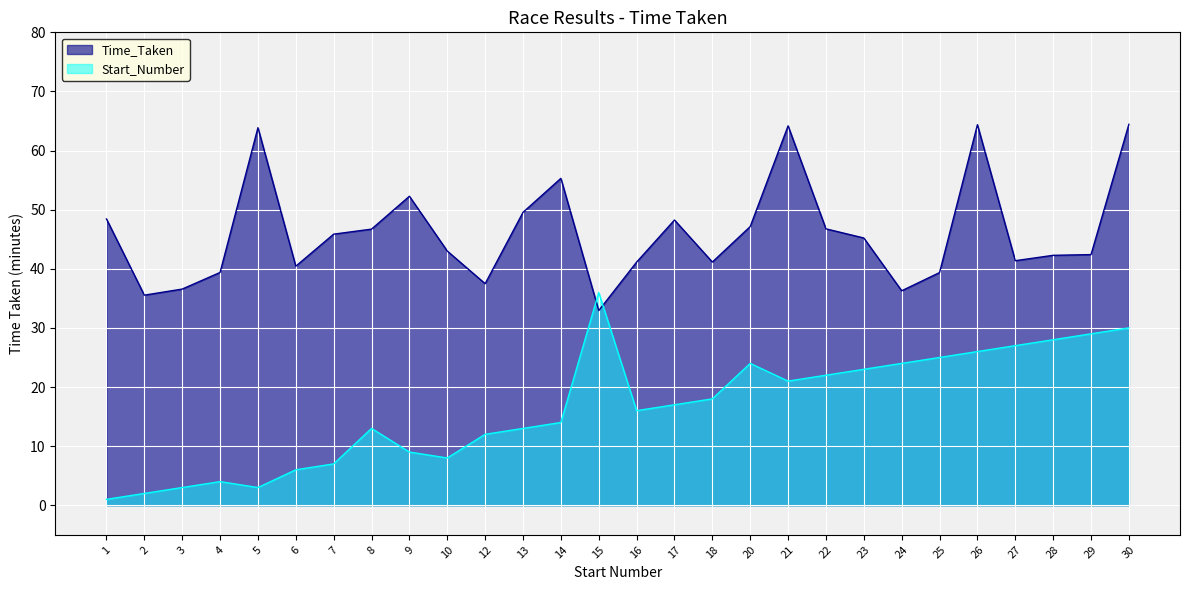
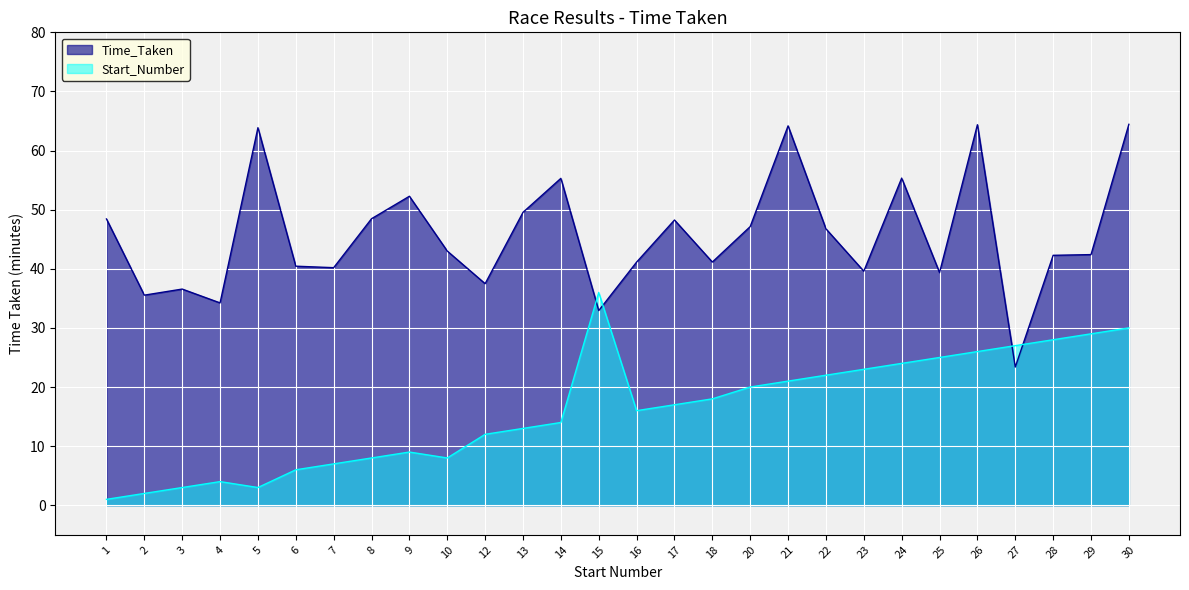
  {
    "Time_Taken": {
      "1": 48,
      "2": 36,
      "3": 37,
-     "4": 39,
+     "4": 34,
      "5": 64,
      "6": 40,
-     "7": 46,
-     "8": 47,
+     "7": 40,
+     "8": 48,
      "9": 52,
      "10": 43,
      "12": 37,
      "13": 50,
      "14": 55,
      "15": 33,
      "16": 41,
      "17": 48,
      "18": 41,
      "20": 47,
      "21": 64,
      "22": 47,
-     "23": 45,
-     "24": 36,
+     "23": 40,
+     "24": 55,
      "25": 39,
      "26": 64,
-     "27": 41,
+     "27": 23,
      "28": 42,
      "29": 42,
      "30": 64
    },
    "Start_Number": {
      "1": 1,
      "2": 2,
      "3": 3,
      "4": 4,
      "5": 3,
      "6": 6,
      "7": 7,
-     "8": 13,
+     "8": 8,
      "9": 9,
      "10": 8,
      "12": 12,
      "13": 13,
      "14": 14,
      "15": 36,
      "16": 16,
      "17": 17,
      "18": 18,
-     "20": 24,
+     "20": 20,
      "21": 21,
      "22": 22,
      "23": 23,
      "24": 24,
      "25": 25,
      "26": 26,
      "27": 27,
      "28": 28,
      "29": 29,
      "30": 30
    }
  }
